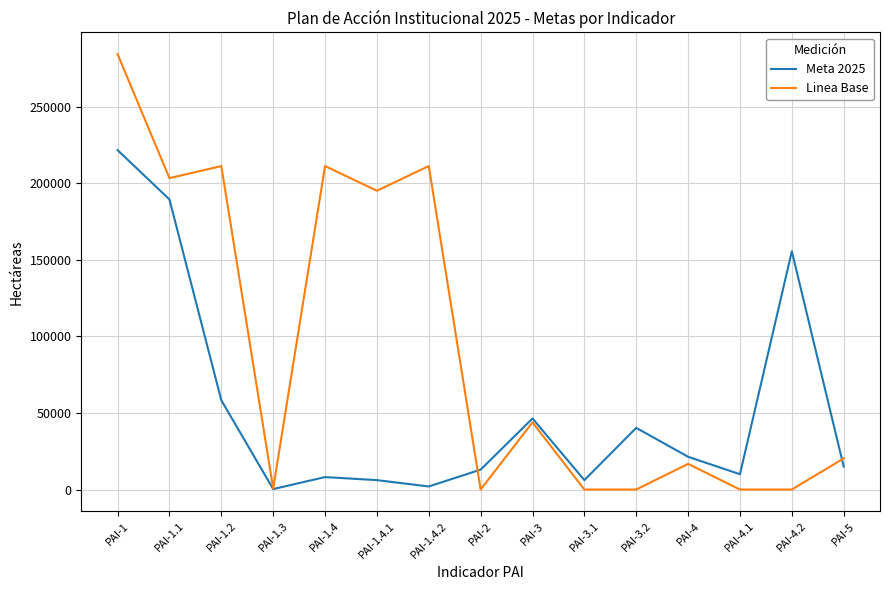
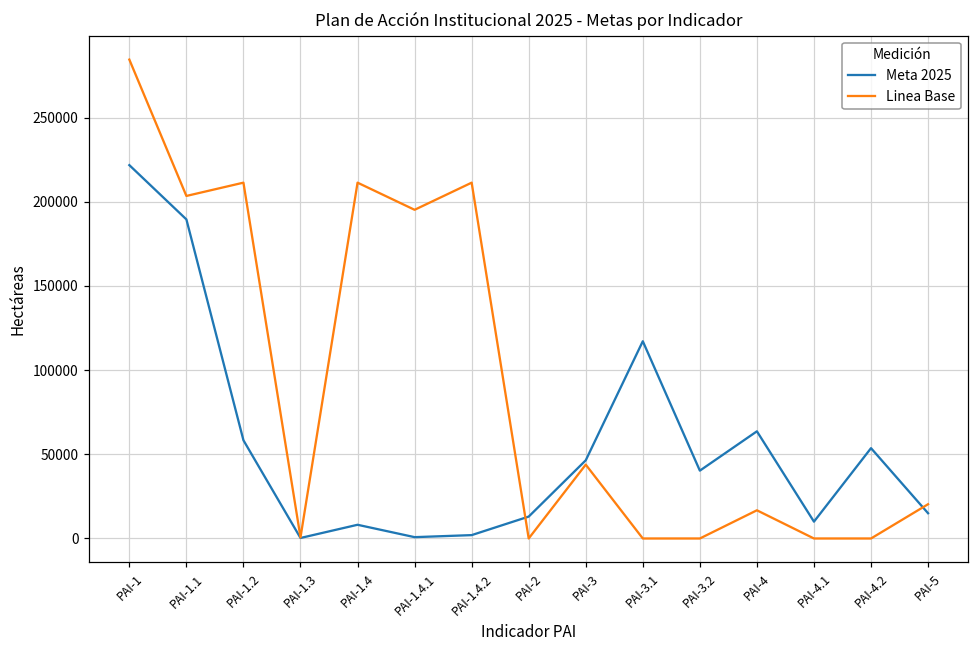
  {
    "Meta 2025": {
      "PAI-1": 222000,
      "PAI-1.1": 190000,
      "PAI-1.2": 58000,
      "PAI-1.4": 8000,
-     "PAI-1.4.1": 6000,
+     "PAI-1.4.1": 1000,
      "PAI-1.4.2": 2000,
      "PAI-2": 13000,
      "PAI-3": 46000,
-     "PAI-3.1": 6000,
+     "PAI-3.1": 117000,
      "PAI-3.2": 40000,
-     "PAI-4": 21000,
+     "PAI-4": 64000,
      "PAI-4.1": 10000,
-     "PAI-4.2": 156000,
+     "PAI-4.2": 54000,
      "PAI-5": 15000
    },
    "Linea Base": {
      "PAI-1": 284000,
      "PAI-1.1": 203000,
      "PAI-1.2": 211000,
      "PAI-1.4": 211000,
      "PAI-1.4.1": 195000,
      "PAI-1.4.2": 211000,
      "PAI-2": 0,
      "PAI-3": 44000,
      "PAI-3.1": 0,
      "PAI-3.2": 0,
      "PAI-4": 17000,
      "PAI-4.1": 0,
      "PAI-4.2": 0,
      "PAI-5": 20000
    }
  }
